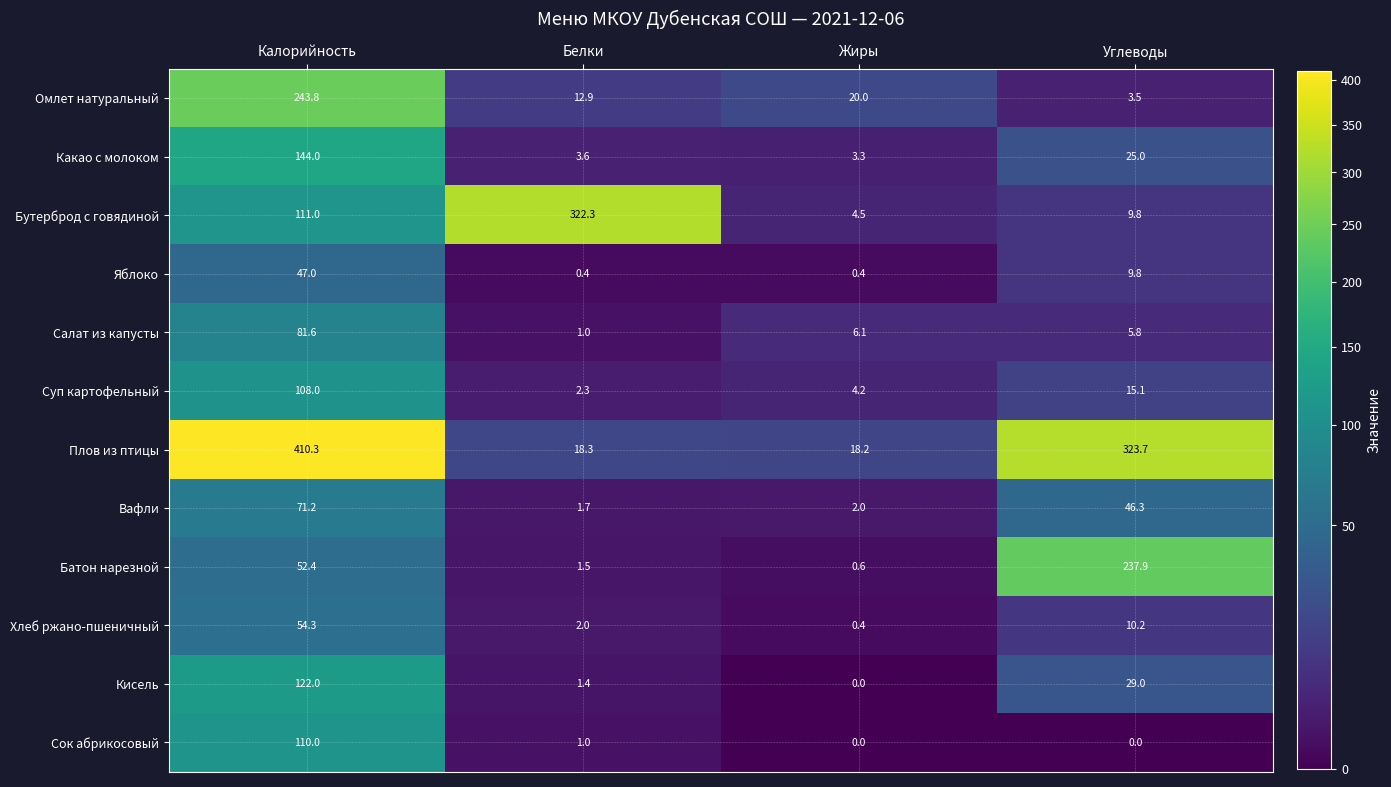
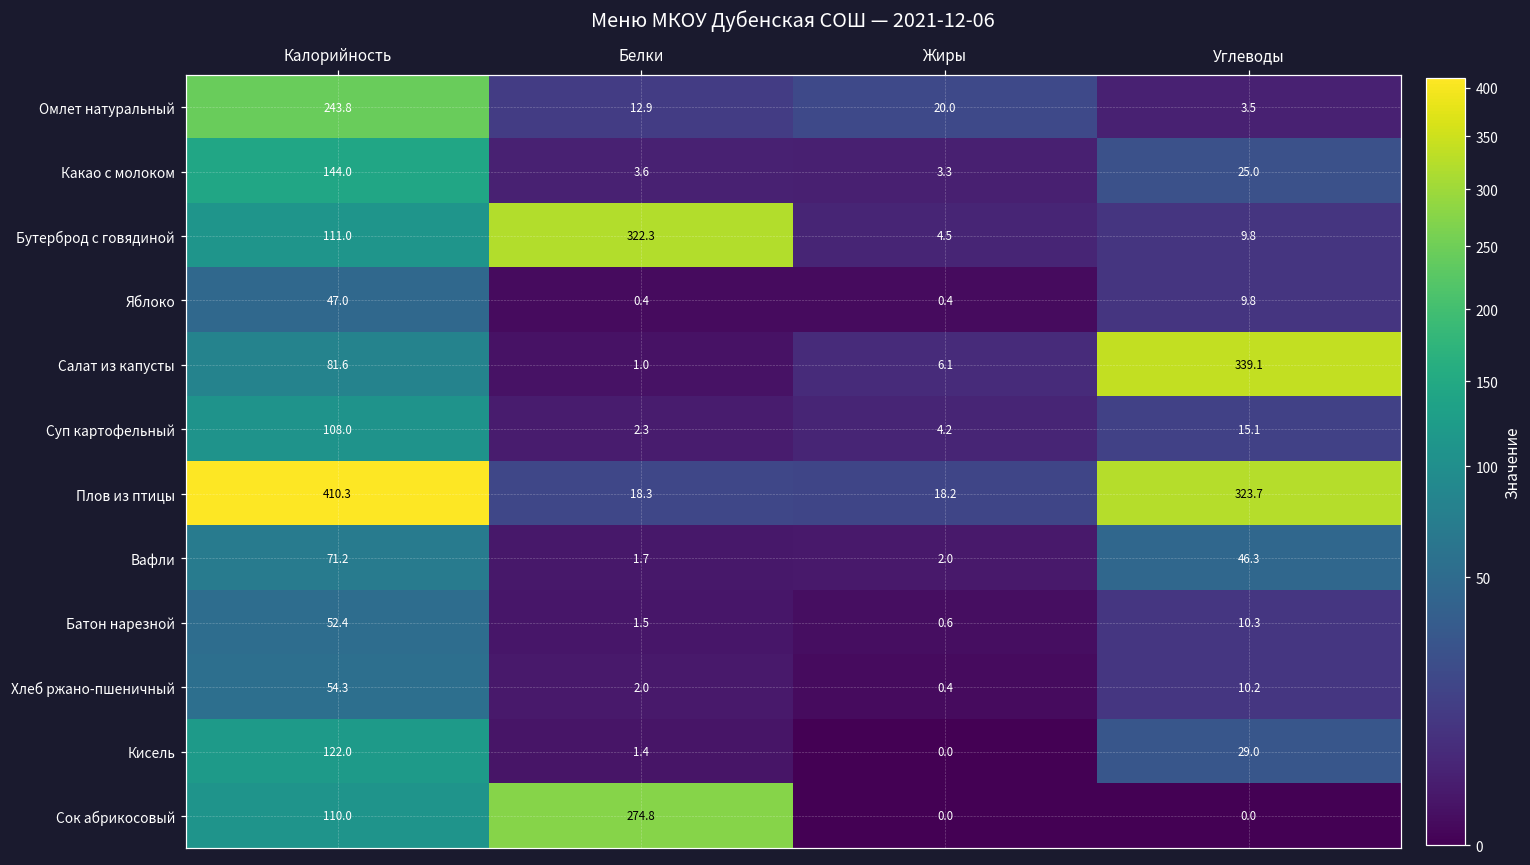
  {
    "Омлет натуральный": {
      "Калорийность": 243.8,
      "Белки": 12.9,
      "Жиры": 20.0,
      "Углеводы": 3.5
    },
    "Какао с молоком": {
      "Калорийность": 144.0,
      "Белки": 3.6,
      "Жиры": 3.3,
      "Углеводы": 25.0
    },
    "Бутерброд с говядиной": {
      "Калорийность": 111.0,
      "Белки": 322.3,
      "Жиры": 4.5,
      "Углеводы": 9.8
    },
    "Яблоко": {
      "Калорийность": 47.0,
      "Белки": 0.4,
      "Жиры": 0.4,
      "Углеводы": 9.8
    },
    "Салат из капусты": {
      "Калорийность": 81.6,
      "Белки": 1.0,
      "Жиры": 6.1,
-     "Углеводы": 5.8
+     "Углеводы": 339.1
    },
    "Суп картофельный": {
      "Калорийность": 108.0,
      "Белки": 2.3,
      "Жиры": 4.2,
      "Углеводы": 15.1
    },
    "Плов из птицы": {
      "Калорийность": 410.3,
      "Белки": 18.3,
      "Жиры": 18.2,
      "Углеводы": 323.7
    },
    "Вафли": {
      "Калорийность": 71.2,
      "Белки": 1.7,
      "Жиры": 2.0,
      "Углеводы": 46.3
    },
    "Батон нарезной": {
      "Калорийность": 52.4,
      "Белки": 1.5,
      "Жиры": 0.6,
-     "Углеводы": 237.9
+     "Углеводы": 10.3
    },
    "Хлеб ржано-пшеничный": {
      "Калорийность": 54.3,
      "Белки": 2.0,
      "Жиры": 0.4,
      "Углеводы": 10.2
    },
    "Кисель": {
      "Калорийность": 122.0,
      "Белки": 1.4,
      "Жиры": 0.0,
      "Углеводы": 29.0
    },
    "Сок абрикосовый": {
      "Калорийность": 110.0,
-     "Белки": 1.0,
+     "Белки": 274.8,
      "Жиры": 0.0,
      "Углеводы": 0.0
    }
  }
